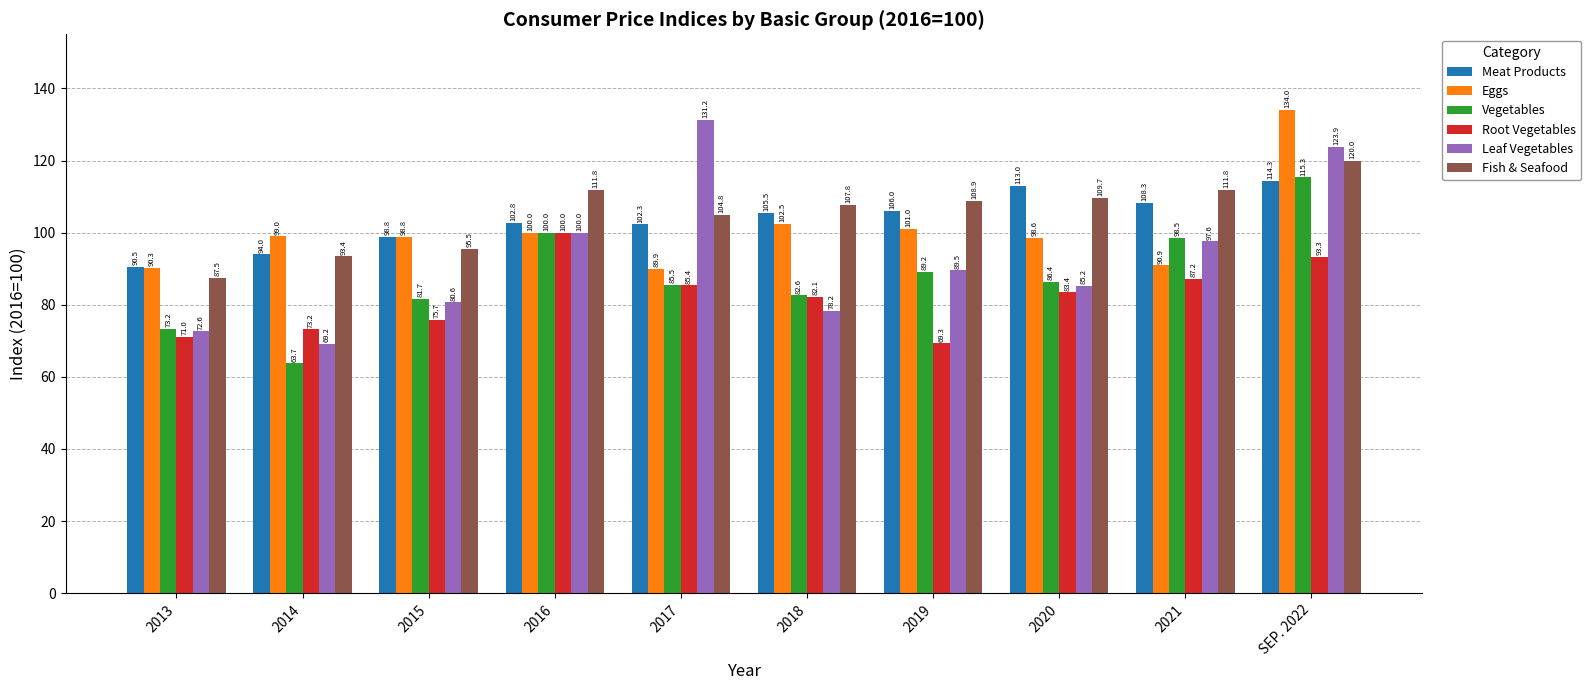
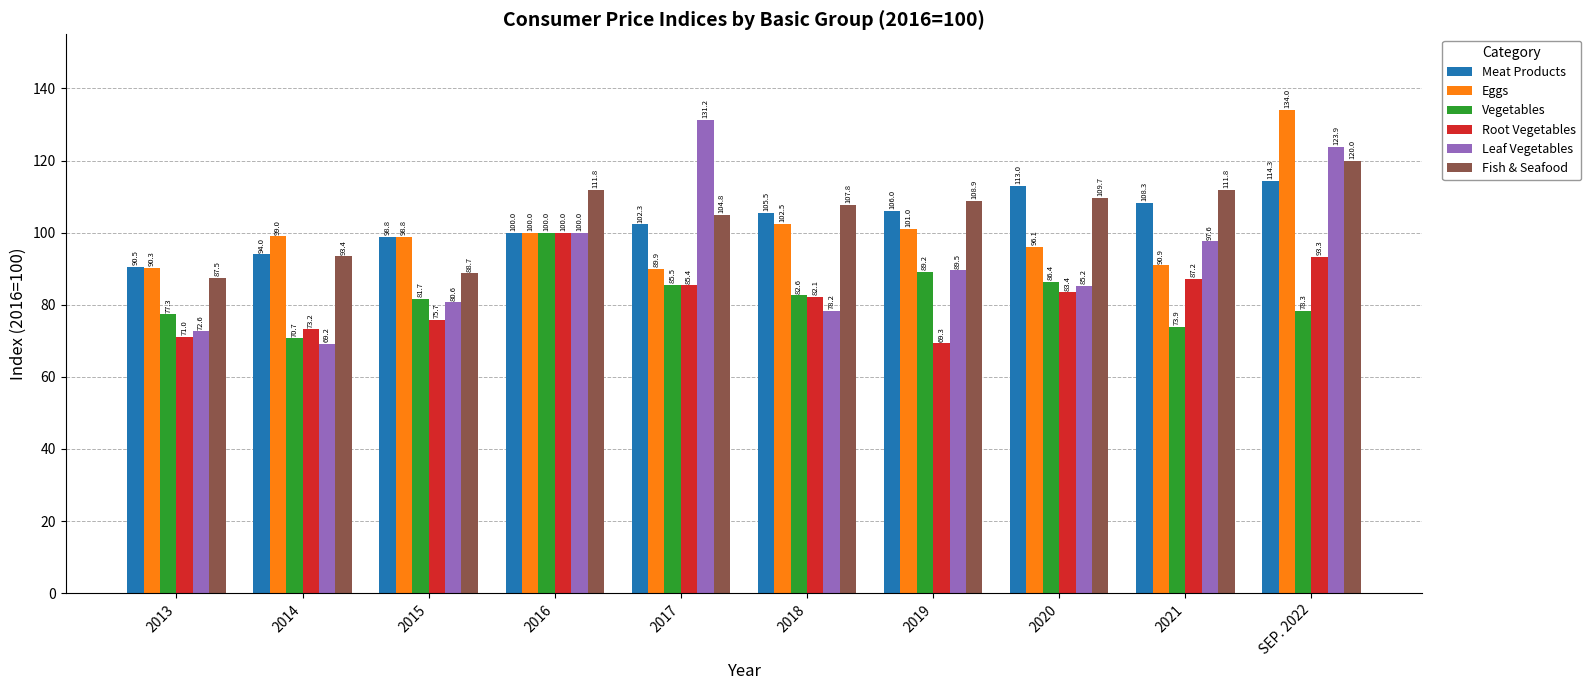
  {
    "Meat Products": {
      "2013": 90.5,
      "2014": 94.0,
      "2015": 98.8,
-     "2016": 102.8,
+     "2016": 100.0,
      "2017": 102.3,
      "2018": 105.5,
      "2019": 106.0,
      "2020": 113.0,
      "2021": 108.3,
      "SEP. 2022": 114.3
    },
    "Eggs": {
      "2013": 90.3,
      "2014": 99.0,
      "2015": 98.8,
      "2016": 100.0,
      "2017": 89.9,
      "2018": 102.5,
      "2019": 101.0,
-     "2020": 98.6,
+     "2020": 96.1,
      "2021": 90.9,
      "SEP. 2022": 134.0
    },
    "Vegetables": {
-     "2013": 73.2,
-     "2014": 63.7,
+     "2013": 77.3,
+     "2014": 70.7,
      "2015": 81.7,
      "2016": 100.0,
      "2017": 85.5,
      "2018": 82.6,
      "2019": 89.2,
      "2020": 86.4,
-     "2021": 98.5,
-     "SEP. 2022": 115.3
+     "2021": 73.9,
+     "SEP. 2022": 78.3
    },
    "Root Vegetables": {
      "2013": 71.0,
      "2014": 73.2,
      "2015": 75.7,
      "2016": 100.0,
      "2017": 85.4,
      "2018": 82.1,
      "2019": 69.3,
      "2020": 83.4,
      "2021": 87.2,
      "SEP. 2022": 93.3
    },
    "Leaf Vegetables": {
      "2013": 72.6,
      "2014": 69.2,
      "2015": 80.6,
      "2016": 100.0,
      "2017": 131.2,
      "2018": 78.2,
      "2019": 89.5,
      "2020": 85.2,
      "2021": 97.6,
      "SEP. 2022": 123.9
    },
    "Fish & Seafood": {
      "2013": 87.5,
      "2014": 93.4,
-     "2015": 95.5,
+     "2015": 88.7,
      "2016": 111.8,
      "2017": 104.8,
      "2018": 107.8,
      "2019": 108.9,
      "2020": 109.7,
      "2021": 111.8,
      "SEP. 2022": 120.0
    }
  }
